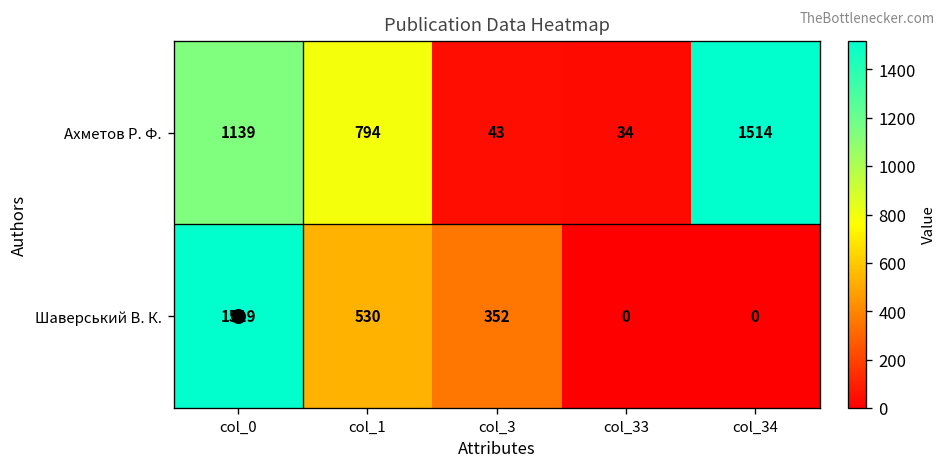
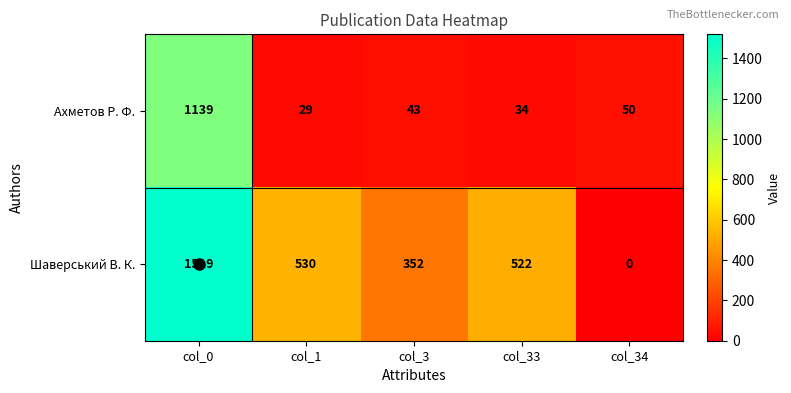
  {
    "Ахметов Р. Ф.": {
      "col_0": 1139,
-     "col_1": 794,
+     "col_1": 29,
      "col_3": 43,
      "col_33": 34,
-     "col_34": 1514
+     "col_34": 50
    },
    "Шаверський В. К.": {
      "col_1": 530,
      "col_3": 352,
-     "col_33": 0,
+     "col_33": 522,
      "col_34": 0
    }
  }
